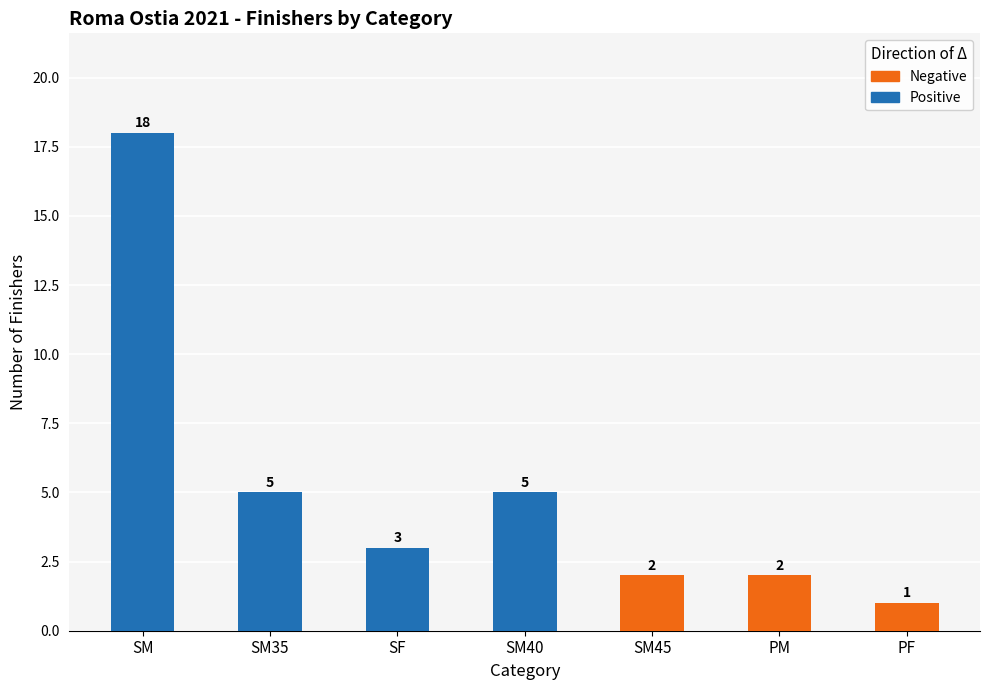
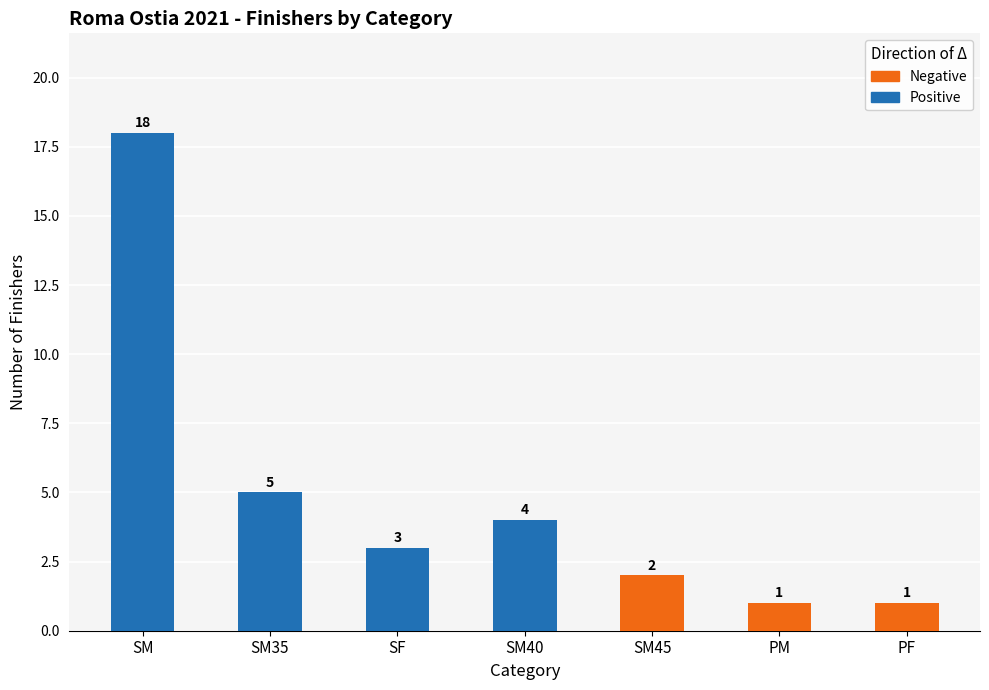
  {
    "Positive": {
      "SM": 18,
      "SM35": 5,
      "SF": 3,
-     "SM40": 5
+     "SM40": 4
    },
    "Negative": {
      "SM45": 2,
-     "PM": 2,
+     "PM": 1,
      "PF": 1
    }
  }
